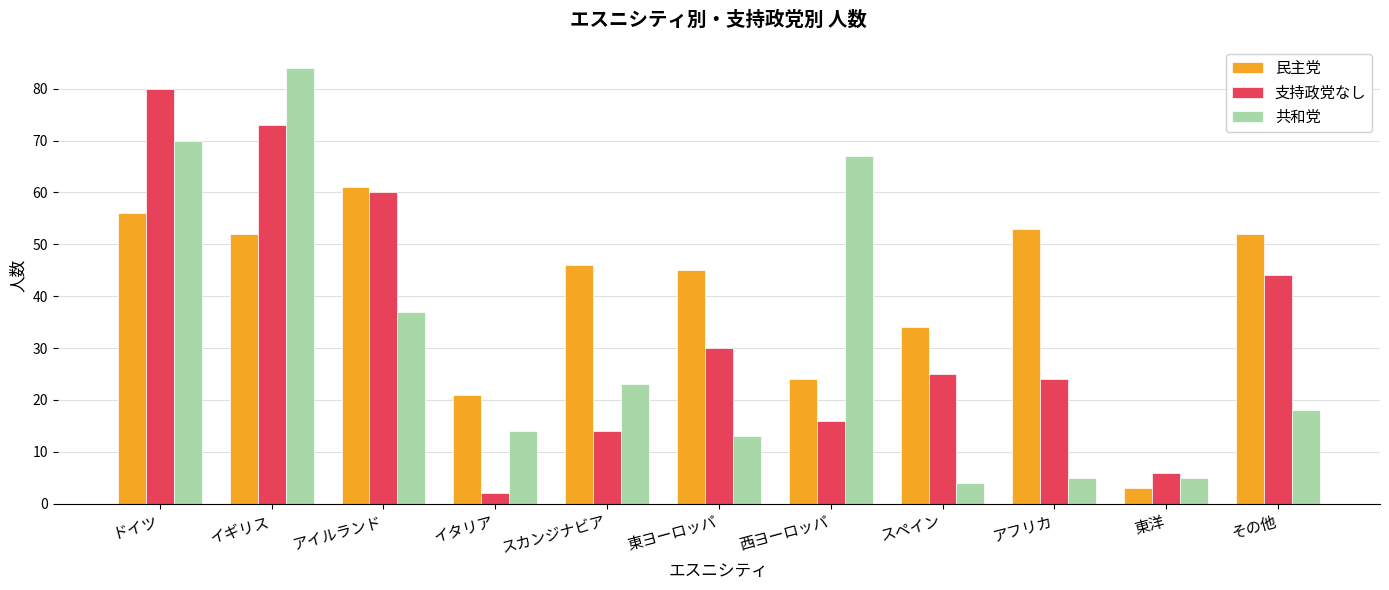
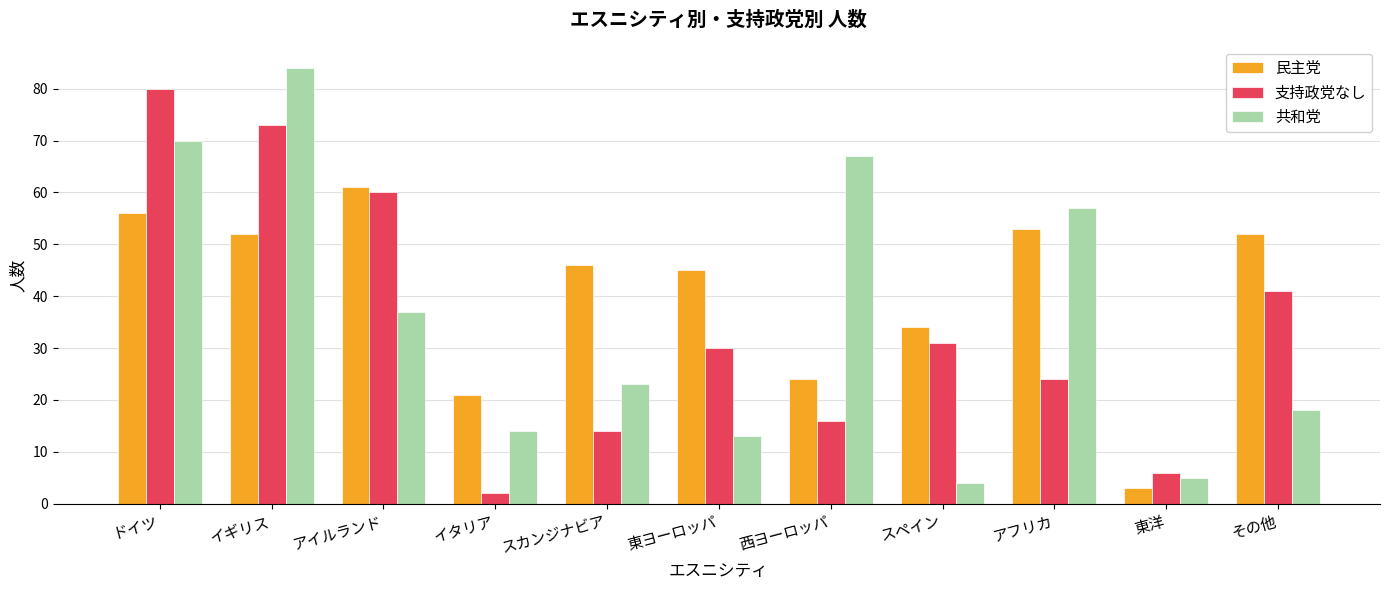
  {
    "民主党": {
      "ドイツ": 56,
      "イギリス": 52,
      "アイルランド": 61,
      "イタリア": 21,
      "スカンジナビア": 46,
      "東ヨーロッパ": 45,
      "西ヨーロッパ": 24,
      "スペイン": 34,
      "アフリカ": 53,
      "東洋": 3,
      "その他": 52
    },
    "支持政党なし": {
      "ドイツ": 80,
      "イギリス": 73,
      "アイルランド": 60,
      "イタリア": 2,
      "スカンジナビア": 14,
      "東ヨーロッパ": 30,
      "西ヨーロッパ": 16,
-     "スペイン": 25,
+     "スペイン": 31,
      "アフリカ": 24,
      "東洋": 6,
-     "その他": 44
+     "その他": 41
    },
    "共和党": {
      "ドイツ": 70,
      "イギリス": 84,
      "アイルランド": 37,
      "イタリア": 14,
      "スカンジナビア": 23,
      "東ヨーロッパ": 13,
      "西ヨーロッパ": 67,
      "スペイン": 4,
-     "アフリカ": 5,
+     "アフリカ": 57,
      "東洋": 5,
      "その他": 18
    }
  }
